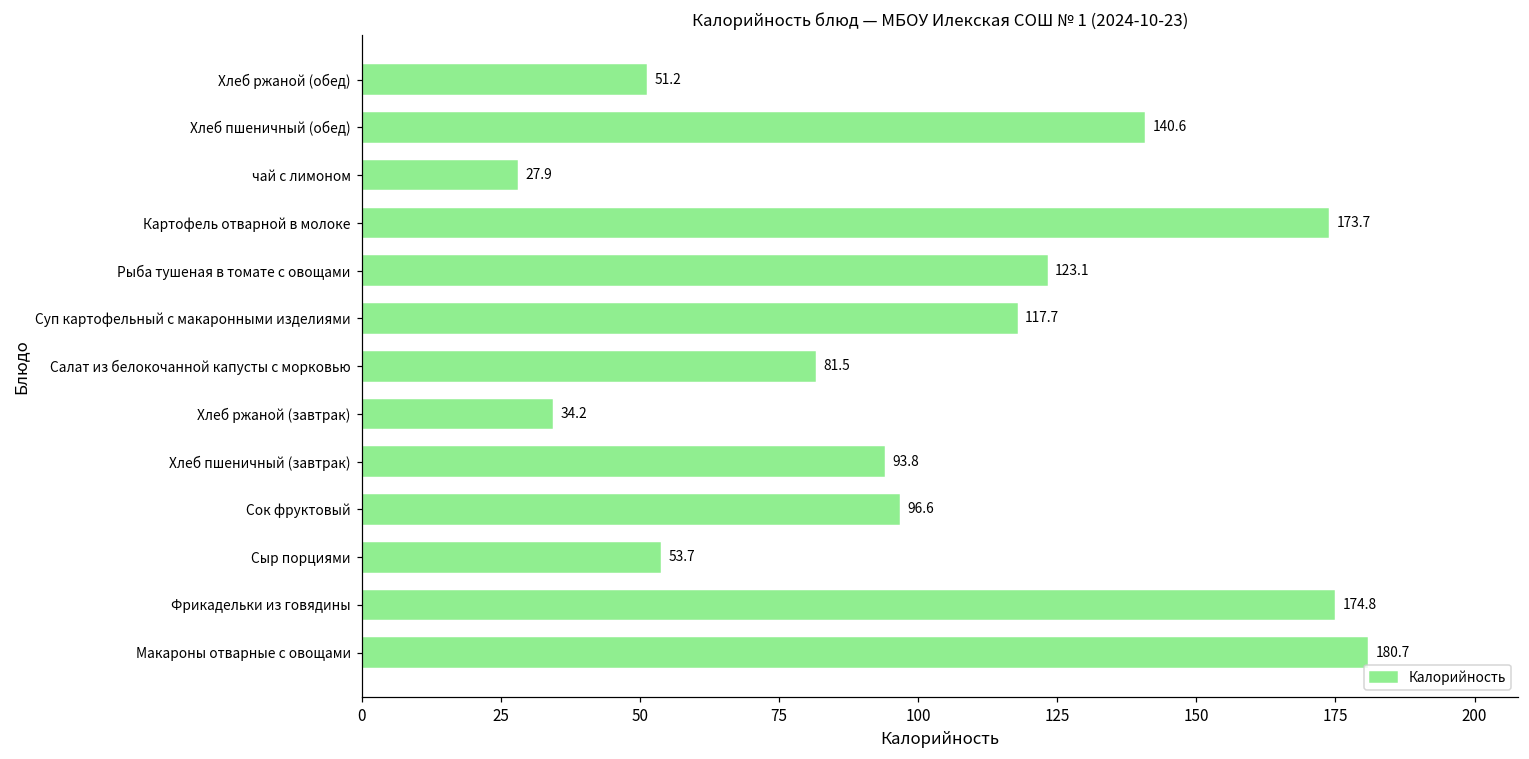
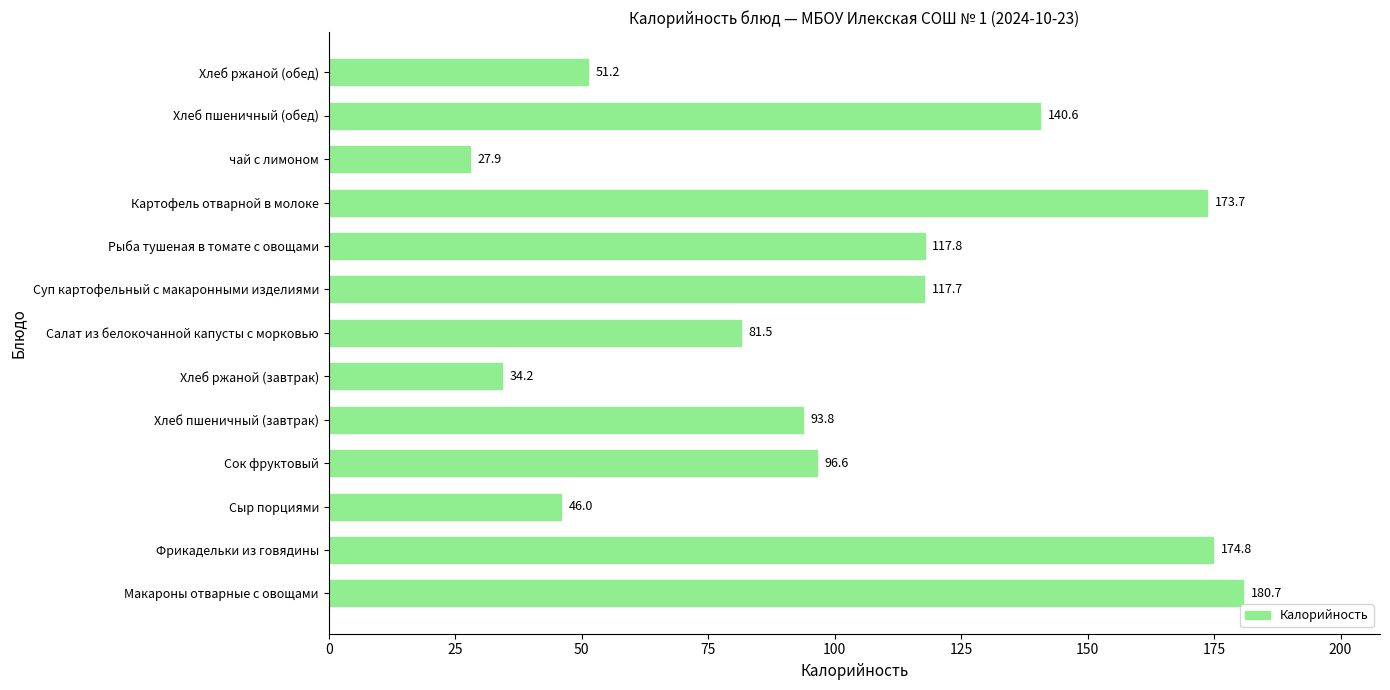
  {
    "Хлеб ржаной (обед)": 51.2,
    "Хлеб пшеничный (обед)": 140.6,
    "чай с лимоном": 27.9,
    "Картофель отварной в молоке": 173.7,
-   "Рыба тушеная в томате с овощами": 123.1,
+   "Рыба тушеная в томате с овощами": 117.8,
    "Суп картофельный с макаронными изделиями": 117.7,
    "Салат из белокочанной капусты с морковью": 81.5,
    "Хлеб ржаной (завтрак)": 34.2,
    "Хлеб пшеничный (завтрак)": 93.8,
    "Сок фруктовый": 96.6,
-   "Сыр порциями": 53.7,
+   "Сыр порциями": 46.0,
    "Фрикадельки из говядины": 174.8,
    "Макароны отварные с овощами": 180.7
  }
